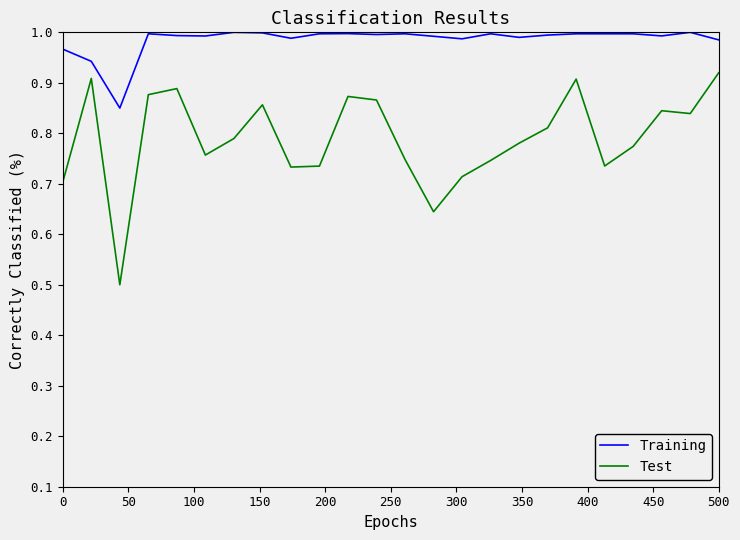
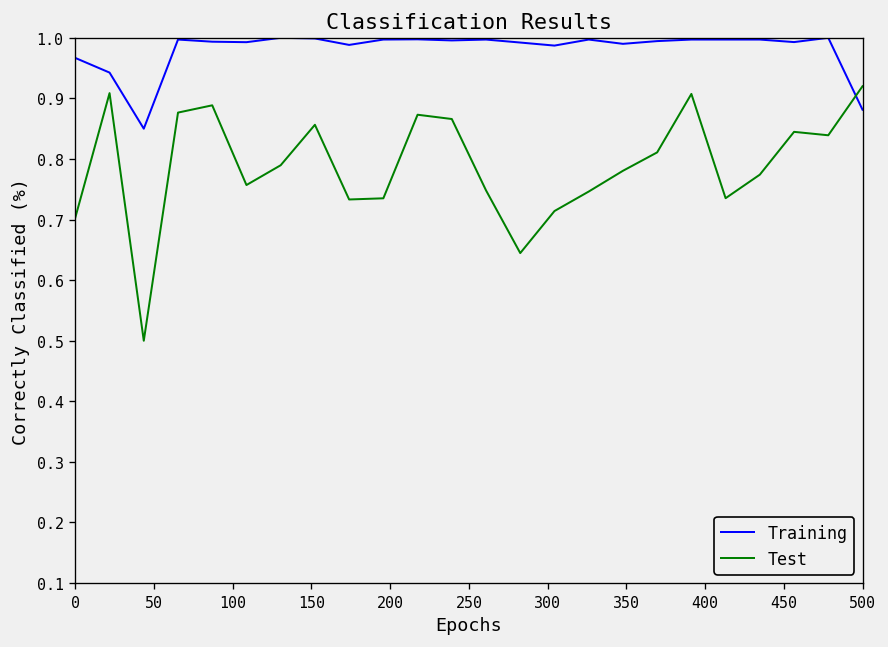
  {
    "Training": {
      "0": 0.97,
-     "500": 0.99
+     "500": 0.88
    },
    "Test": {
      "0": 0.70,
      "500": 0.92
    }
  }
